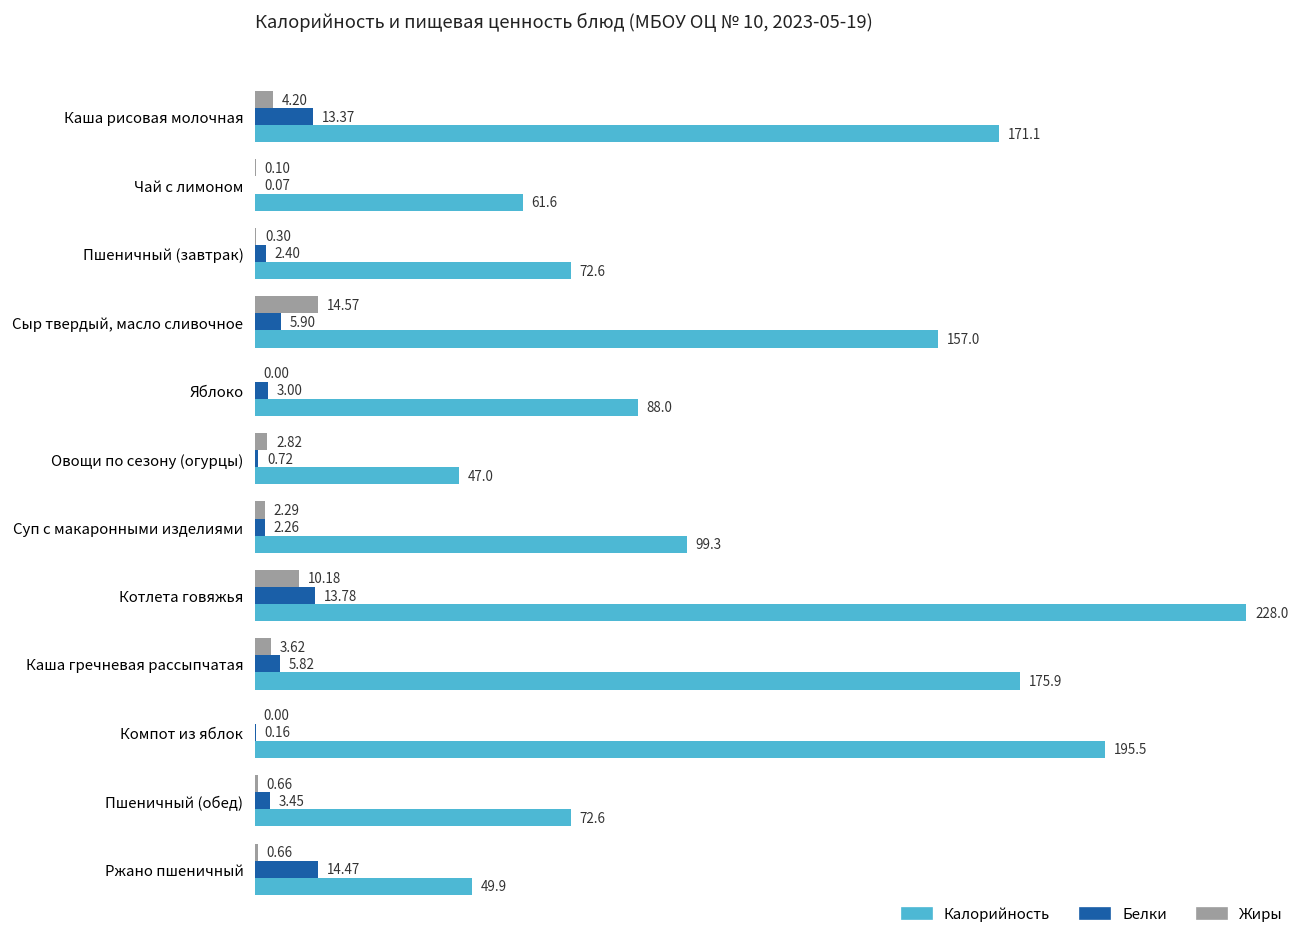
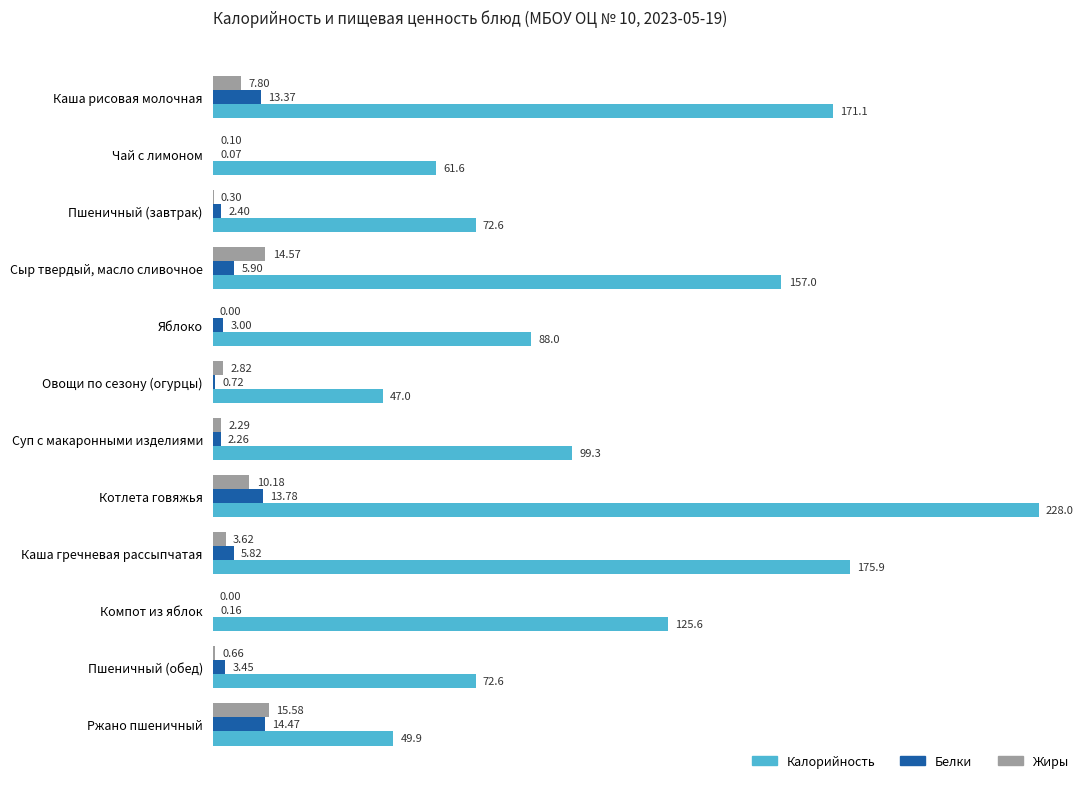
  {
    "Калорийность": {
      "Каша рисовая молочная": 171.1,
      "Чай с лимоном": 61.6,
      "Пшеничный (завтрак)": 72.6,
      "Сыр твердый, масло сливочное": 157.0,
      "Яблоко": 88.0,
      "Овощи по сезону (огурцы)": 47.0,
      "Суп с макаронными изделиями": 99.3,
      "Котлета говяжья": 228.0,
      "Каша гречневая рассыпчатая": 175.9,
-     "Компот из яблок": 195.5,
+     "Компот из яблок": 125.6,
      "Пшеничный (обед)": 72.6,
      "Ржано пшеничный": 49.9
    },
    "Белки": {
      "Каша рисовая молочная": 13.37,
      "Чай с лимоном": 0.07,
      "Пшеничный (завтрак)": 2.40,
      "Сыр твердый, масло сливочное": 5.90,
      "Яблоко": 3.00,
      "Овощи по сезону (огурцы)": 0.72,
      "Суп с макаронными изделиями": 2.26,
      "Котлета говяжья": 13.78,
      "Каша гречневая рассыпчатая": 5.82,
      "Компот из яблок": 0.16,
      "Пшеничный (обед)": 3.45,
      "Ржано пшеничный": 14.47
    },
    "Жиры": {
-     "Каша рисовая молочная": 4.20,
+     "Каша рисовая молочная": 7.80,
      "Чай с лимоном": 0.10,
      "Пшеничный (завтрак)": 0.30,
      "Сыр твердый, масло сливочное": 14.57,
      "Яблоко": 0.00,
      "Овощи по сезону (огурцы)": 2.82,
      "Суп с макаронными изделиями": 2.29,
      "Котлета говяжья": 10.18,
      "Каша гречневая рассыпчатая": 3.62,
      "Компот из яблок": 0.00,
      "Пшеничный (обед)": 0.66,
-     "Ржано пшеничный": 0.66
+     "Ржано пшеничный": 15.58
    }
  }
